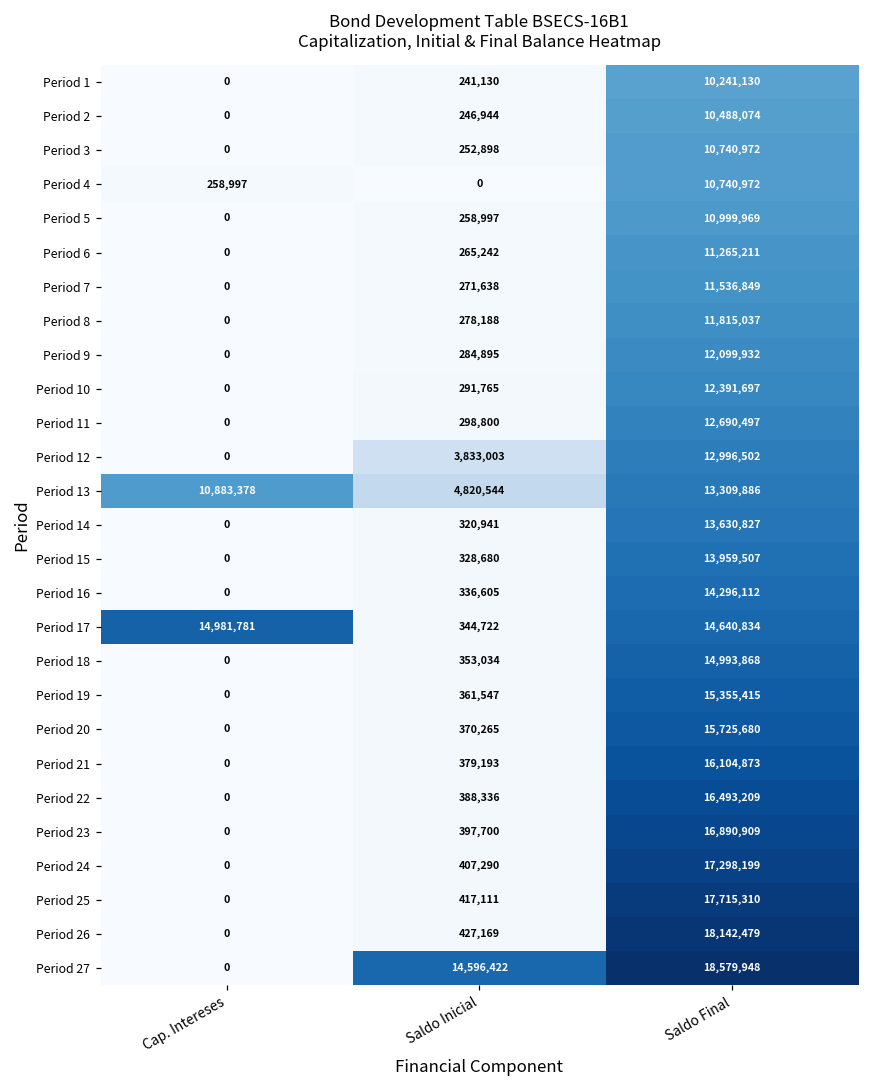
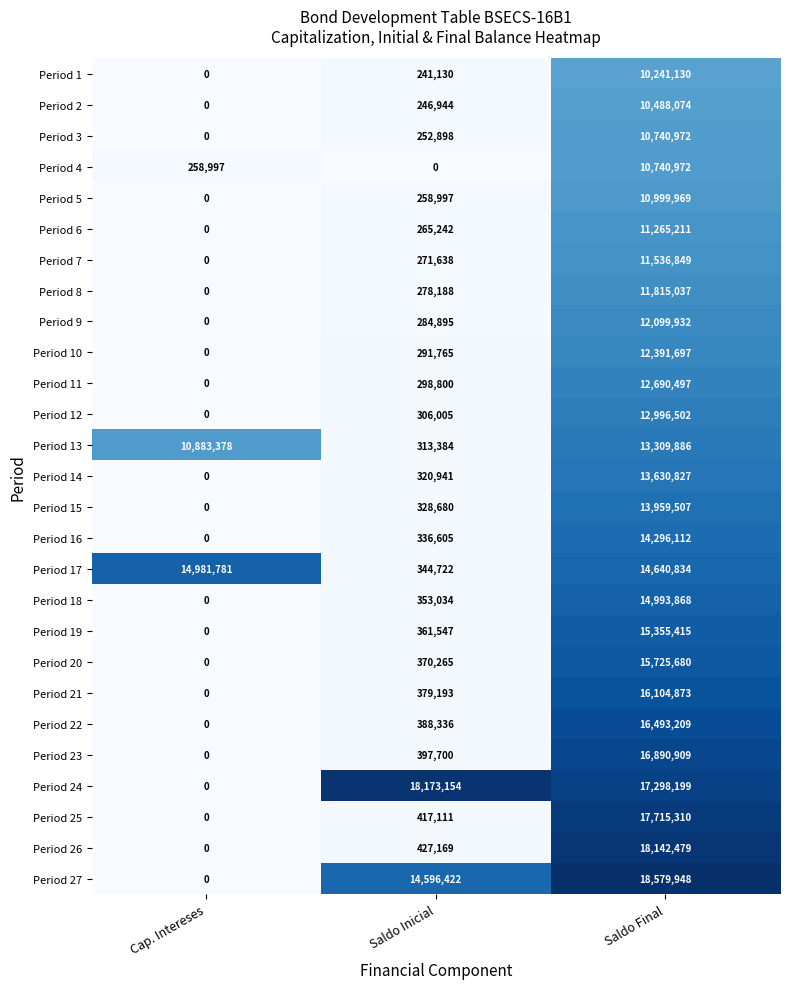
  {
    "Period 1": {
      "Cap. Intereses": "0",
      "Saldo Inicial": "241,130",
      "Saldo Final": "10,241,130"
    },
    "Period 2": {
      "Cap. Intereses": "0",
      "Saldo Inicial": "246,944",
      "Saldo Final": "10,488,074"
    },
    "Period 3": {
      "Cap. Intereses": "0",
      "Saldo Inicial": "252,898",
      "Saldo Final": "10,740,972"
    },
    "Period 4": {
      "Cap. Intereses": "258,997",
      "Saldo Inicial": "0",
      "Saldo Final": "10,740,972"
    },
    "Period 5": {
      "Cap. Intereses": "0",
      "Saldo Inicial": "258,997",
      "Saldo Final": "10,999,969"
    },
    "Period 6": {
      "Cap. Intereses": "0",
      "Saldo Inicial": "265,242",
      "Saldo Final": "11,265,211"
    },
    "Period 7": {
      "Cap. Intereses": "0",
      "Saldo Inicial": "271,638",
      "Saldo Final": "11,536,849"
    },
    "Period 8": {
      "Cap. Intereses": "0",
      "Saldo Inicial": "278,188",
      "Saldo Final": "11,815,037"
    },
    "Period 9": {
      "Cap. Intereses": "0",
      "Saldo Inicial": "284,895",
      "Saldo Final": "12,099,932"
    },
    "Period 10": {
      "Cap. Intereses": "0",
      "Saldo Inicial": "291,765",
      "Saldo Final": "12,391,697"
    },
    "Period 11": {
      "Cap. Intereses": "0",
      "Saldo Inicial": "298,800",
      "Saldo Final": "12,690,497"
    },
    "Period 12": {
      "Cap. Intereses": "0",
-     "Saldo Inicial": "3,833,003",
+     "Saldo Inicial": "306,005",
      "Saldo Final": "12,996,502"
    },
    "Period 13": {
      "Cap. Intereses": "10,883,378",
-     "Saldo Inicial": "4,820,544",
+     "Saldo Inicial": "313,384",
      "Saldo Final": "13,309,886"
    },
    "Period 14": {
      "Cap. Intereses": "0",
      "Saldo Inicial": "320,941",
      "Saldo Final": "13,630,827"
    },
    "Period 15": {
      "Cap. Intereses": "0",
      "Saldo Inicial": "328,680",
      "Saldo Final": "13,959,507"
    },
    "Period 16": {
      "Cap. Intereses": "0",
      "Saldo Inicial": "336,605",
      "Saldo Final": "14,296,112"
    },
    "Period 17": {
      "Cap. Intereses": "14,981,781",
      "Saldo Inicial": "344,722",
      "Saldo Final": "14,640,834"
    },
    "Period 18": {
      "Cap. Intereses": "0",
      "Saldo Inicial": "353,034",
      "Saldo Final": "14,993,868"
    },
    "Period 19": {
      "Cap. Intereses": "0",
      "Saldo Inicial": "361,547",
      "Saldo Final": "15,355,415"
    },
    "Period 20": {
      "Cap. Intereses": "0",
      "Saldo Inicial": "370,265",
      "Saldo Final": "15,725,680"
    },
    "Period 21": {
      "Cap. Intereses": "0",
      "Saldo Inicial": "379,193",
      "Saldo Final": "16,104,873"
    },
    "Period 22": {
      "Cap. Intereses": "0",
      "Saldo Inicial": "388,336",
      "Saldo Final": "16,493,209"
    },
    "Period 23": {
      "Cap. Intereses": "0",
      "Saldo Inicial": "397,700",
      "Saldo Final": "16,890,909"
    },
    "Period 24": {
      "Cap. Intereses": "0",
-     "Saldo Inicial": "407,290",
+     "Saldo Inicial": "18,173,154",
      "Saldo Final": "17,298,199"
    },
    "Period 25": {
      "Cap. Intereses": "0",
      "Saldo Inicial": "417,111",
      "Saldo Final": "17,715,310"
    },
    "Period 26": {
      "Cap. Intereses": "0",
      "Saldo Inicial": "427,169",
      "Saldo Final": "18,142,479"
    },
    "Period 27": {
      "Cap. Intereses": "0",
      "Saldo Inicial": "14,596,422",
      "Saldo Final": "18,579,948"
    }
  }
